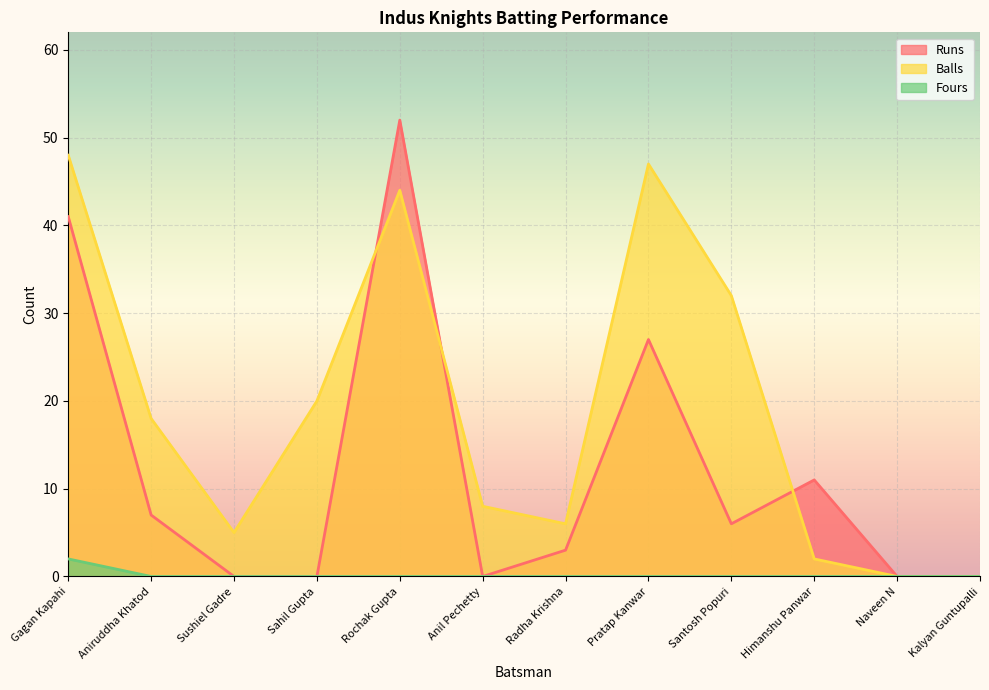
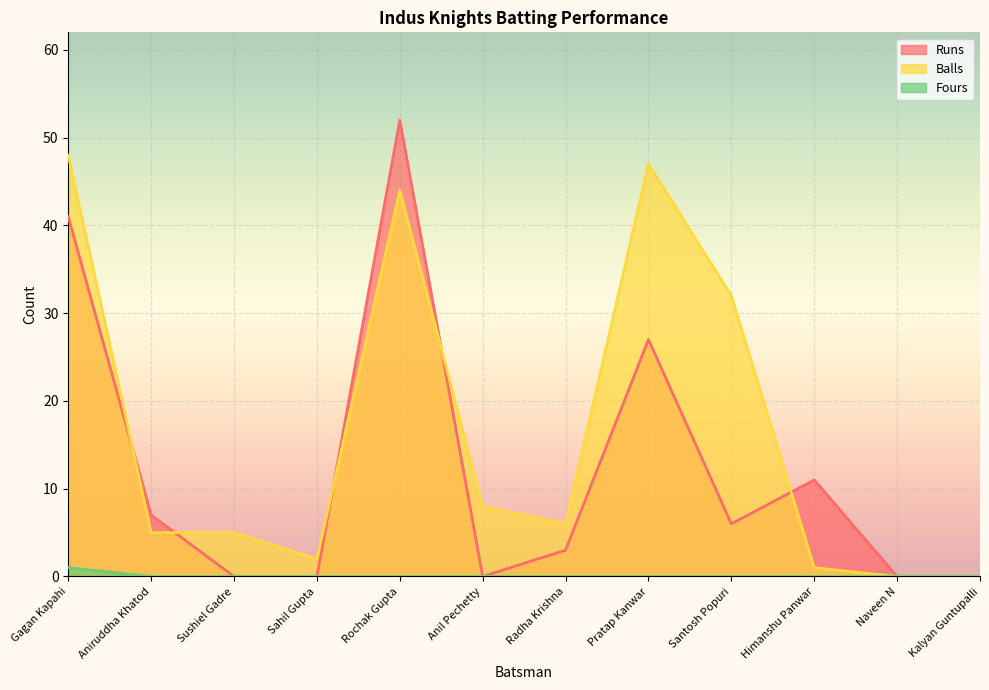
  {
    "Runs": {
      "Gagan Kapahi": 41,
      "Aniruddha Khatod": 7,
      "Rochak Gupta": 52,
      "Radha Krishna": 3,
      "Pratap Kanwar": 27,
      "Santosh Popuri": 6,
      "Himanshu Panwar": 11
    },
    "Balls": {
      "Gagan Kapahi": 48,
-     "Aniruddha Khatod": 18,
+     "Aniruddha Khatod": 5,
      "Sushiel Gadre": 5,
-     "Sahil Gupta": 20,
+     "Sahil Gupta": 2,
      "Rochak Gupta": 44,
      "Anil Pechetty": 8,
      "Radha Krishna": 6,
      "Pratap Kanwar": 47,
      "Santosh Popuri": 32,
-     "Himanshu Panwar": 2
+     "Himanshu Panwar": 1
    },
    "Fours": {
-     "Gagan Kapahi": 2,
+     "Gagan Kapahi": 1,
      "Aniruddha Khatod": 0,
      "Rochak Gupta": 0,
      "Radha Krishna": 0,
      "Pratap Kanwar": 0,
      "Santosh Popuri": 0,
      "Himanshu Panwar": 0
    }
  }
